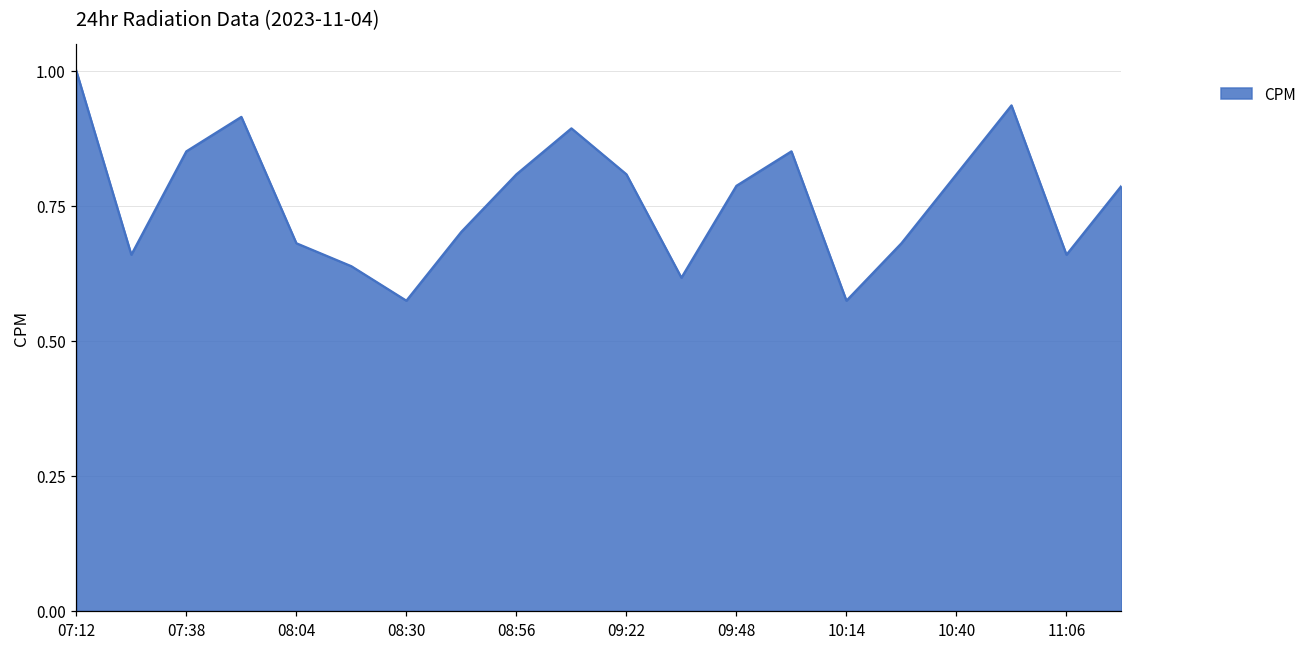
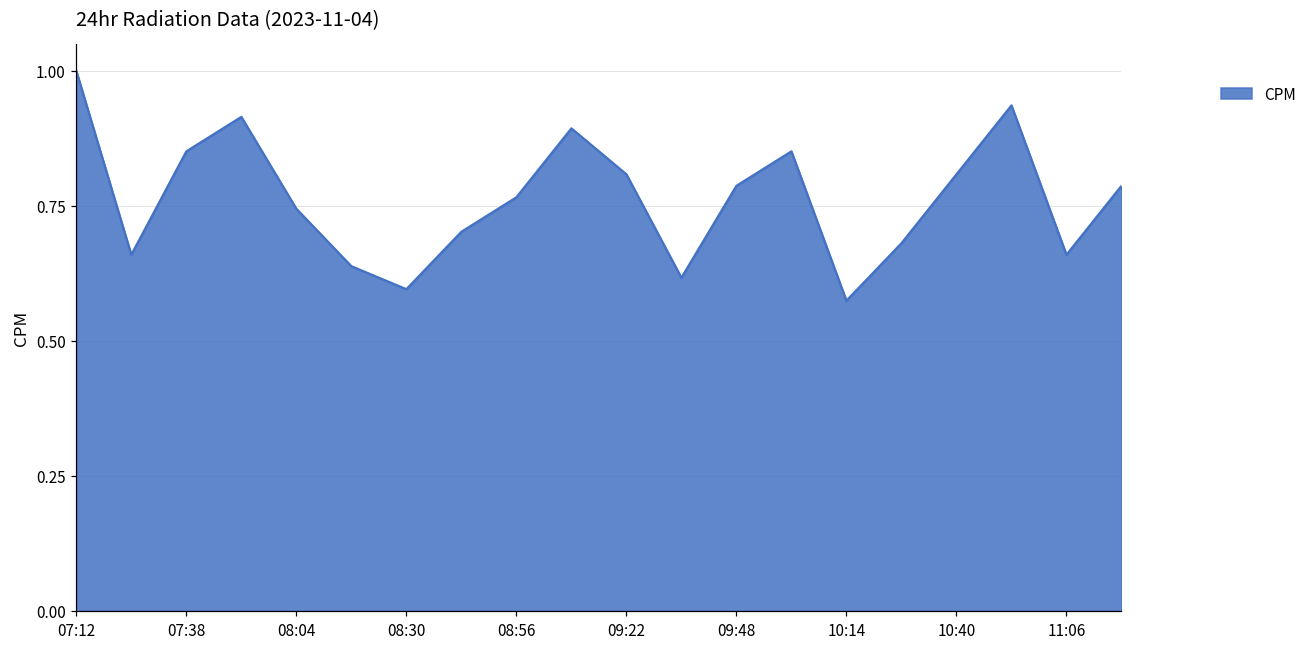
  {
    "07:12": 1.00,
    "07:38": 0.85,
-   "08:04": 0.68,
-   "08:30": 0.57,
-   "08:56": 0.81,
+   "08:04": 0.74,
+   "08:30": 0.60,
+   "08:56": 0.77,
    "09:22": 0.81,
    "09:48": 0.79,
    "10:14": 0.57,
    "10:40": 0.81,
    "11:06": 0.66
  }
